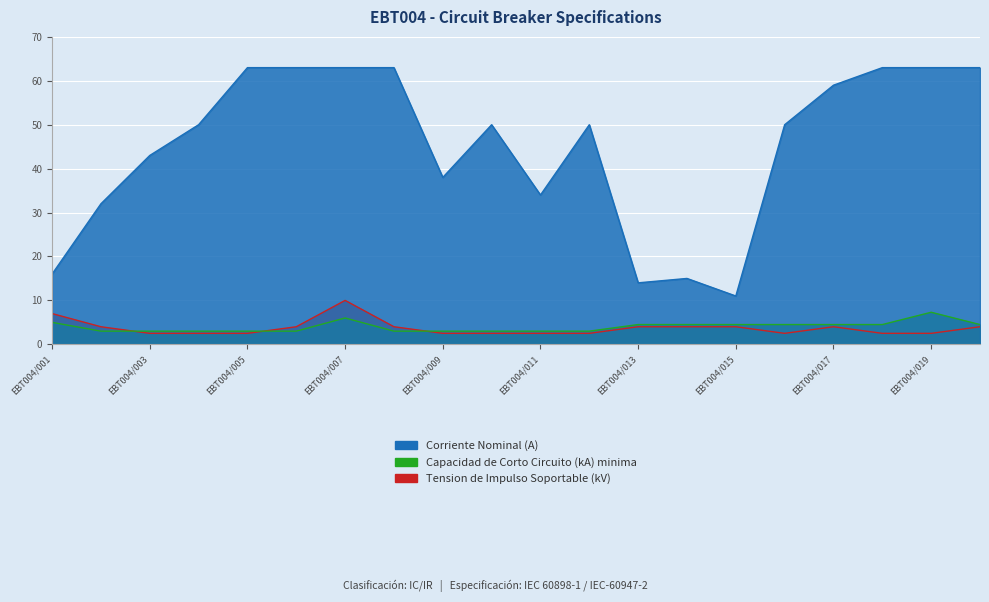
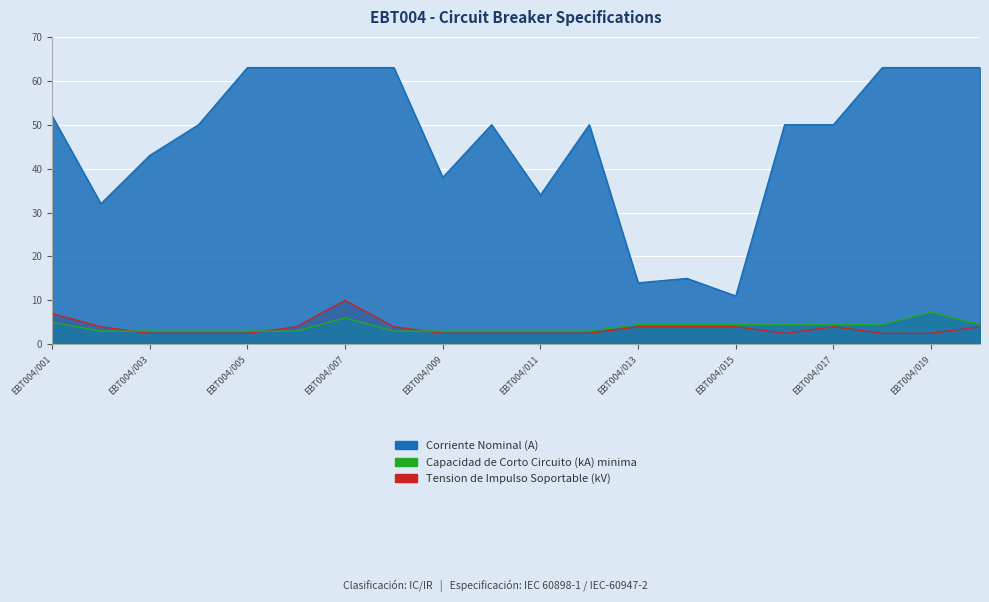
  {
    "Tension de Impulso Soportable (kV)": {
      "EBT004/001": 7,
      "EBT004/007": 10,
      "EBT004/019": 3
    },
    "Capacidad de Corto Circuito (kA) minima": {
      "EBT004/001": 5,
      "EBT004/007": 6,
      "EBT004/019": 7
    },
    "Corriente Nominal (A)": {
-     "EBT004/001": 16,
+     "EBT004/001": 52,
      "EBT004/003": 43,
      "EBT004/005": 63,
      "EBT004/007": 63,
      "EBT004/009": 38,
      "EBT004/011": 34,
      "EBT004/013": 14,
      "EBT004/015": 11,
-     "EBT004/017": 59,
+     "EBT004/017": 50,
      "EBT004/019": 63
    }
  }
